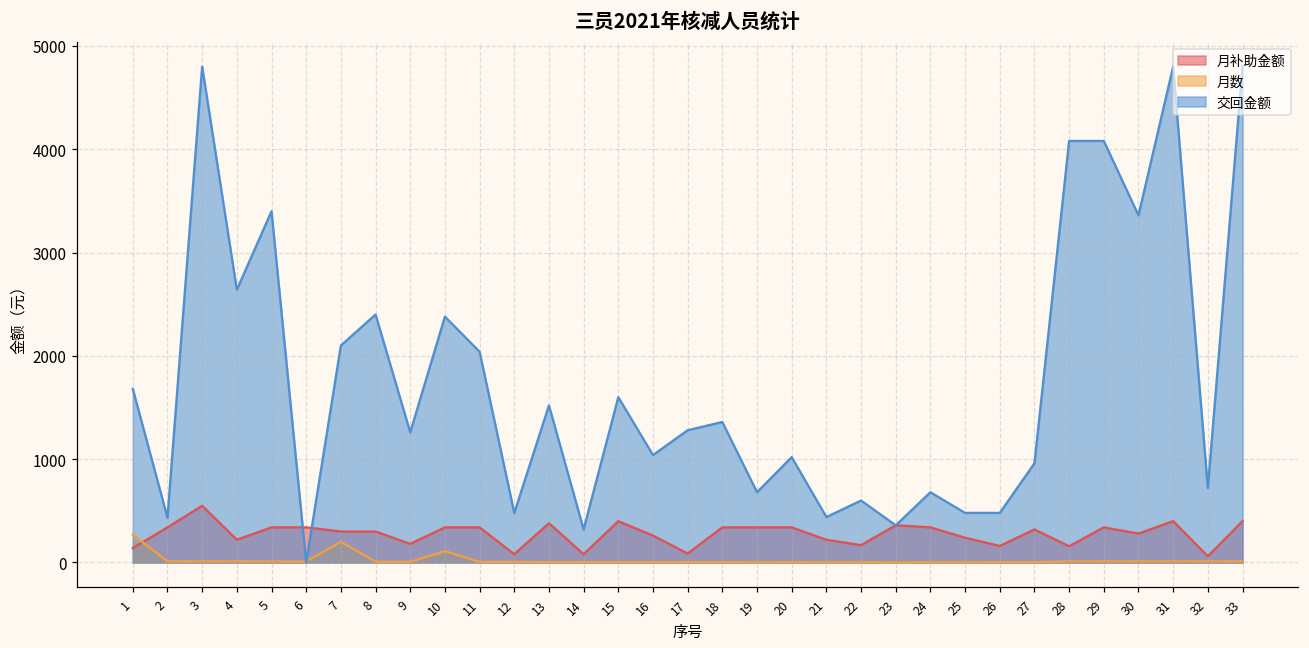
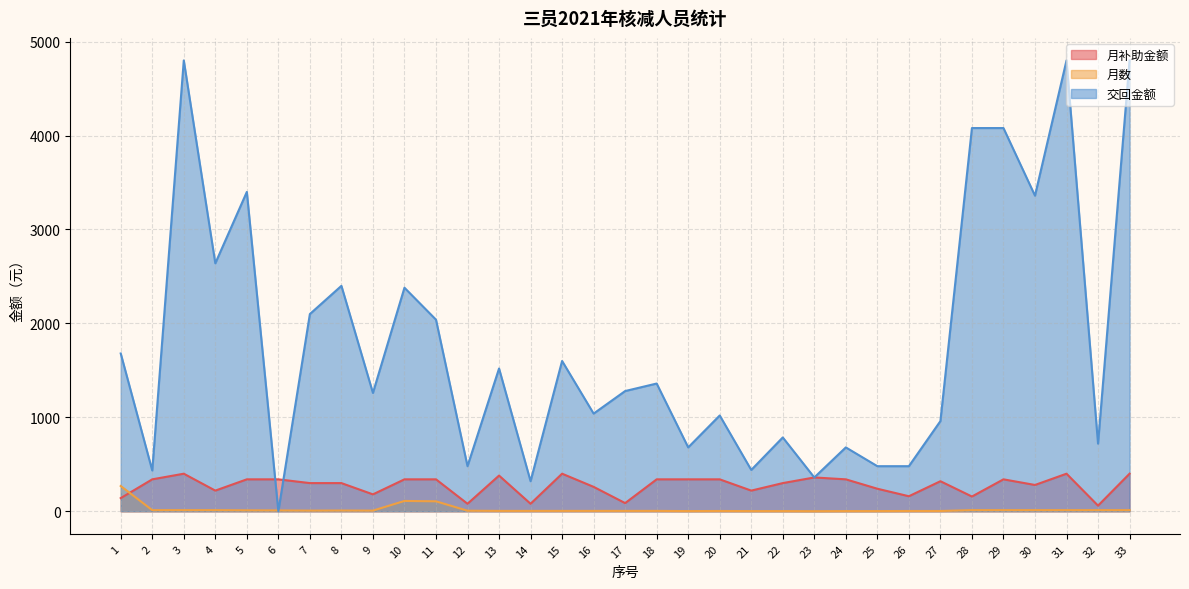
  {
    "月补助金额": {
      "1": 100,
      "2": 300,
-     "3": 500,
+     "3": 400,
      "4": 200,
      "5": 300,
      "6": 300,
      "7": 300,
      "8": 300,
      "9": 200,
      "10": 300,
      "11": 300,
      "12": 100,
      "13": 400,
      "14": 100,
      "15": 400,
      "16": 300,
      "17": 100,
      "18": 300,
      "19": 300,
      "20": 300,
      "21": 200,
-     "22": 200,
+     "22": 300,
      "24": 300,
      "25": 200,
      "26": 200,
      "27": 300,
      "28": 200,
      "29": 300,
      "30": 300,
      "31": 400,
      "32": 100,
      "33": 400
    },
    "月数": {
      "1": 300,
      "2": 0,
      "3": 0,
      "4": 0,
      "5": 0,
-     "7": 200,
+     "7": 0,
      "8": 0,
      "9": 0,
      "10": 100,
-     "11": 0,
+     "11": 100,
      "12": 0,
      "13": 0,
      "14": 0,
      "15": 0,
      "16": 0,
      "17": 0,
      "18": 0,
      "19": 0,
      "20": 0,
      "21": 0,
      "22": 0,
      "23": 0,
      "24": 0,
      "25": 0,
      "26": 0,
      "27": 0,
      "28": 0,
      "29": 0,
      "30": 0,
      "31": 0,
      "32": 0,
      "33": 0
    },
    "交回金额": {
      "1": 1700,
      "2": 400,
      "3": 4800,
      "4": 2600,
      "5": 3400,
      "7": 2100,
      "8": 2400,
      "9": 1300,
      "10": 2400,
      "11": 2000,
      "12": 500,
      "13": 1500,
      "14": 300,
      "15": 1600,
      "16": 1000,
      "17": 1300,
      "18": 1400,
      "19": 700,
      "20": 1000,
      "21": 400,
-     "22": 600,
+     "22": 800,
      "24": 700,
      "25": 500,
      "26": 500,
      "27": 1000,
      "28": 4100,
      "29": 4100,
      "30": 3400,
      "32": 700
    }
  }
